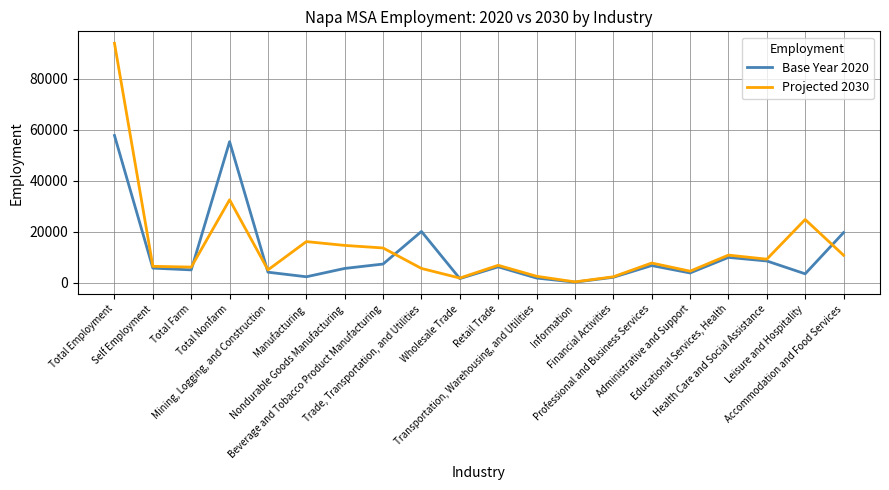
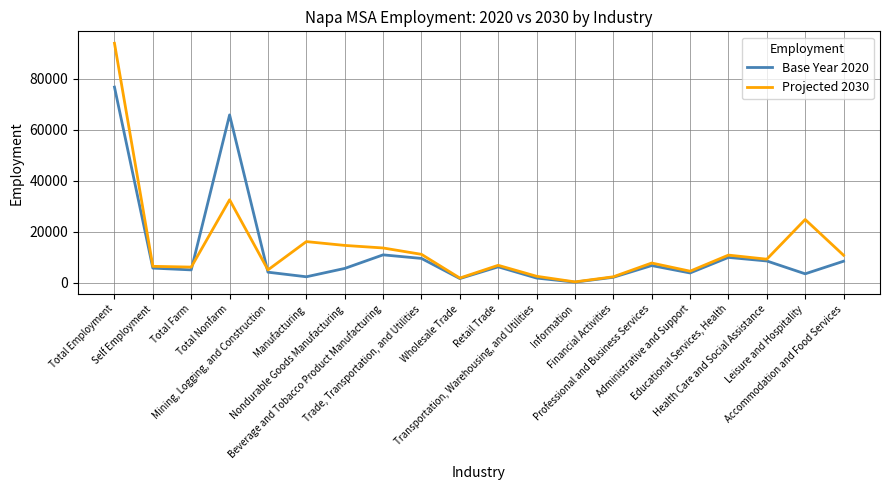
  {
    "Base Year 2020": {
-     "Total Employment": 58000,
+     "Total Employment": 77000,
      "Total Farm": 5000,
-     "Total Nonfarm": 55000,
+     "Total Nonfarm": 66000,
      "Manufacturing": 2000,
      "Nondurable Goods Manufacturing": 6000,
-     "Beverage and Tobacco Product Manufacturing": 7000,
-     "Trade, Transportation, and Utilities": 20000,
+     "Beverage and Tobacco Product Manufacturing": 11000,
+     "Trade, Transportation, and Utilities": 10000,
      "Professional and Business Services": 7000,
      "Leisure and Hospitality": 3000,
-     "Accommodation and Food Services": 20000
+     "Accommodation and Food Services": 8000
    },
    "Projected 2030": {
      "Total Employment": 94000,
      "Total Farm": 6000,
      "Total Nonfarm": 33000,
      "Manufacturing": 16000,
      "Nondurable Goods Manufacturing": 15000,
      "Beverage and Tobacco Product Manufacturing": 14000,
-     "Trade, Transportation, and Utilities": 6000,
+     "Trade, Transportation, and Utilities": 11000,
      "Professional and Business Services": 8000,
      "Leisure and Hospitality": 25000,
      "Accommodation and Food Services": 11000
    }
  }
